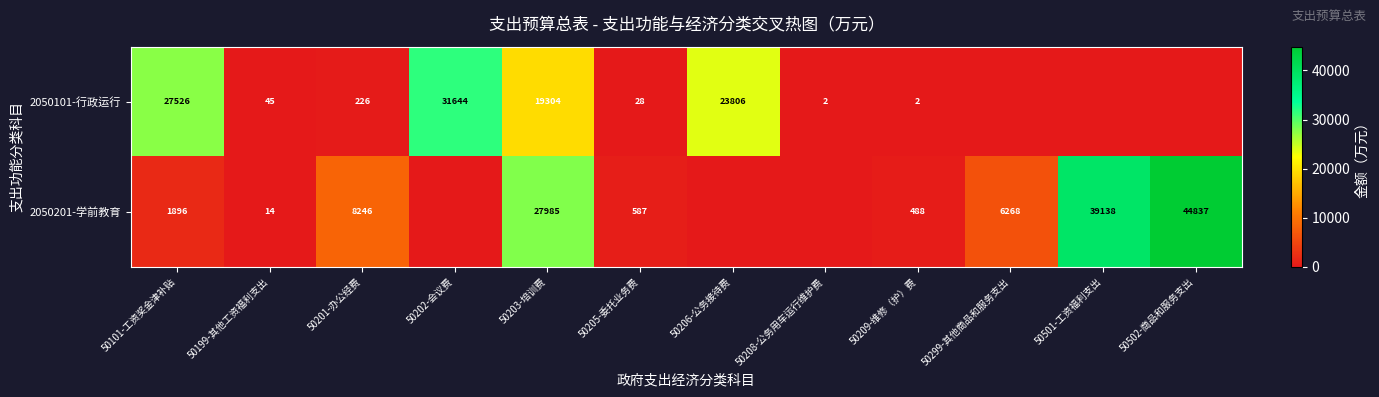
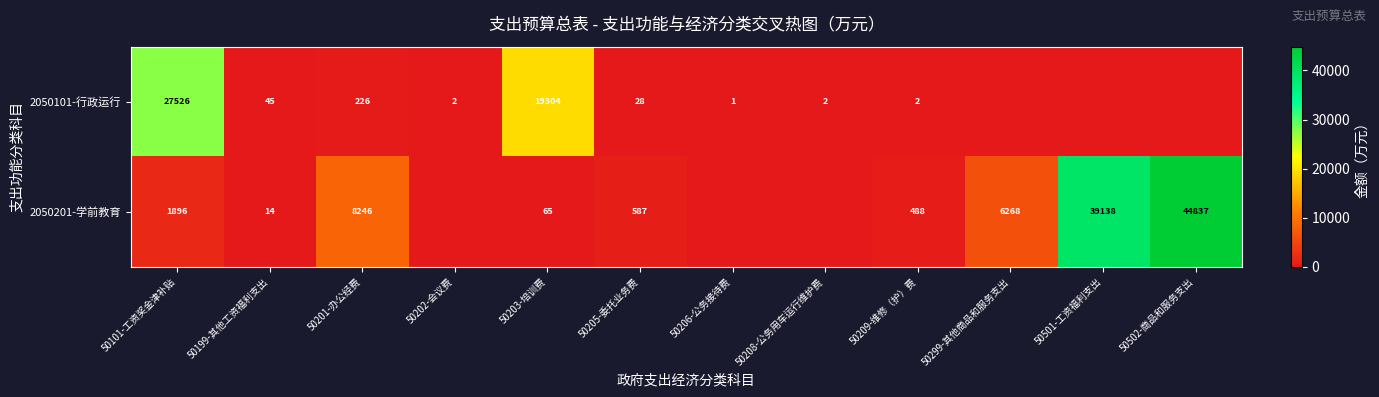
  {
    "2050101-行政运行": {
      "50101-工资奖金津补贴": 27526,
      "50199-其他工资福利支出": 45,
      "50201-办公经费": 226,
-     "50202-会议费": 31644,
+     "50202-会议费": 2,
      "50203-培训费": 19304,
      "50205-委托业务费": 28,
-     "50206-公务接待费": 23806,
+     "50206-公务接待费": 1,
      "50208-公务用车运行维护费": 2,
      "50209-维修（护）费": 2
    },
    "2050201-学前教育": {
      "50101-工资奖金津补贴": 1896,
      "50199-其他工资福利支出": 14,
      "50201-办公经费": 8246,
-     "50203-培训费": 27985,
+     "50203-培训费": 65,
      "50205-委托业务费": 587,
      "50209-维修（护）费": 488,
      "50299-其他商品和服务支出": 6268,
      "50501-工资福利支出": 39138,
      "50502-商品和服务支出": 44837
    }
  }
